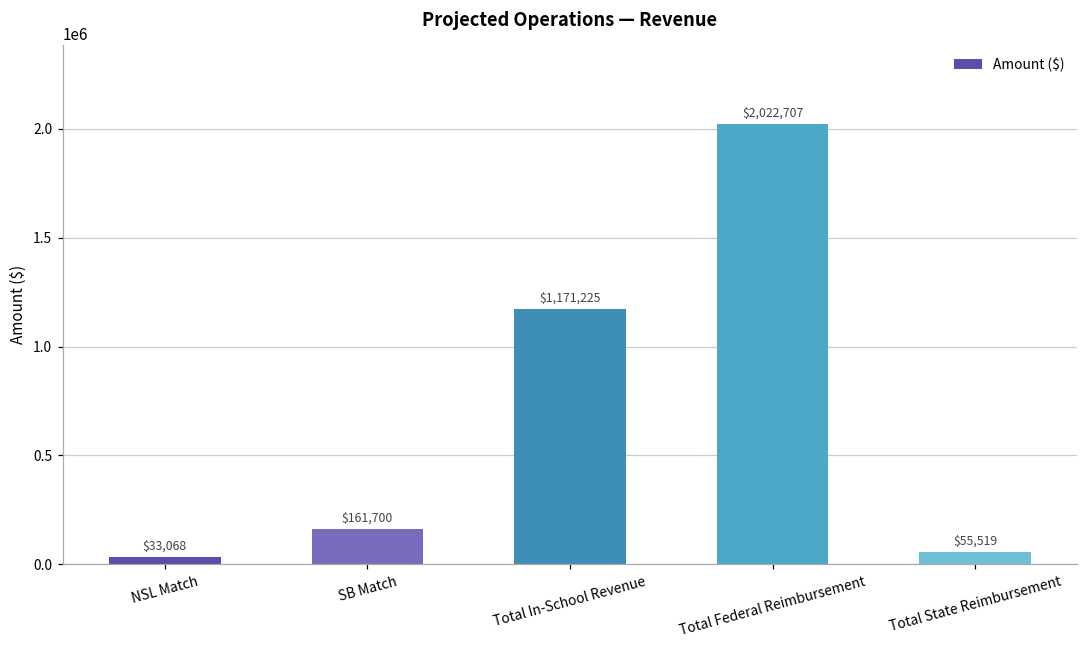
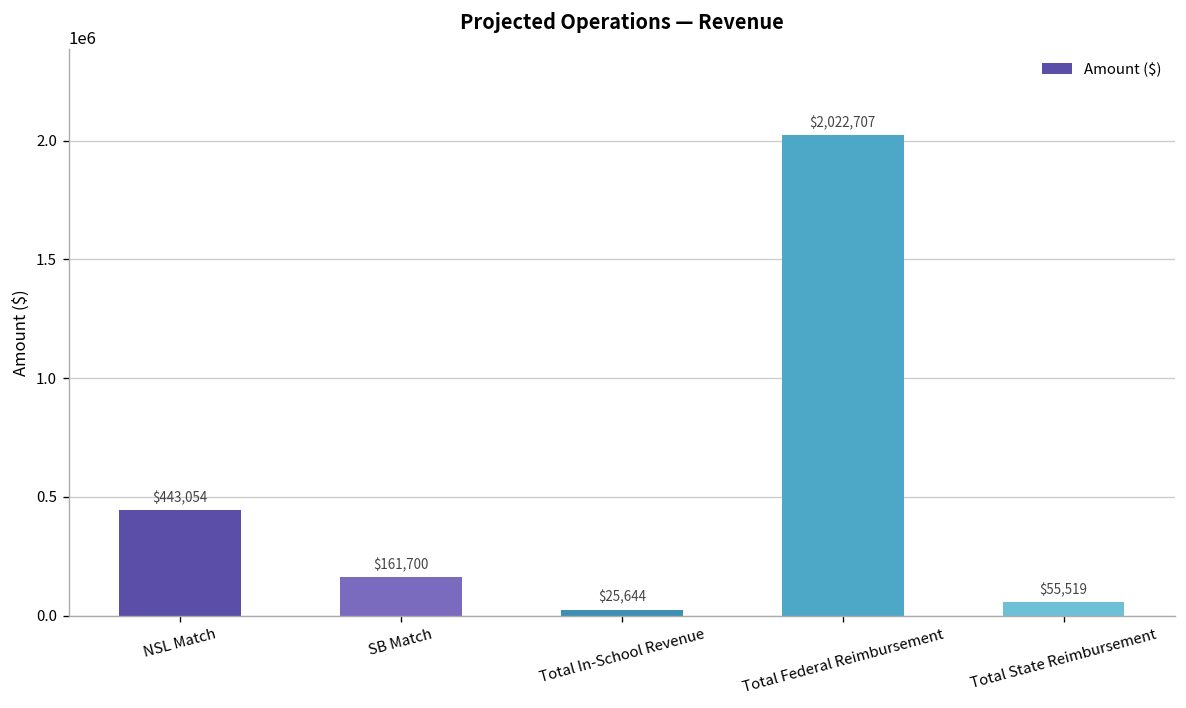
  {
-   "NSL Match": "$33,068",
+   "NSL Match": "$443,054",
    "SB Match": "$161,700",
-   "Total In-School Revenue": "$1,171,225",
+   "Total In-School Revenue": "$25,644",
    "Total Federal Reimbursement": "$2,022,707",
    "Total State Reimbursement": "$55,519"
  }
